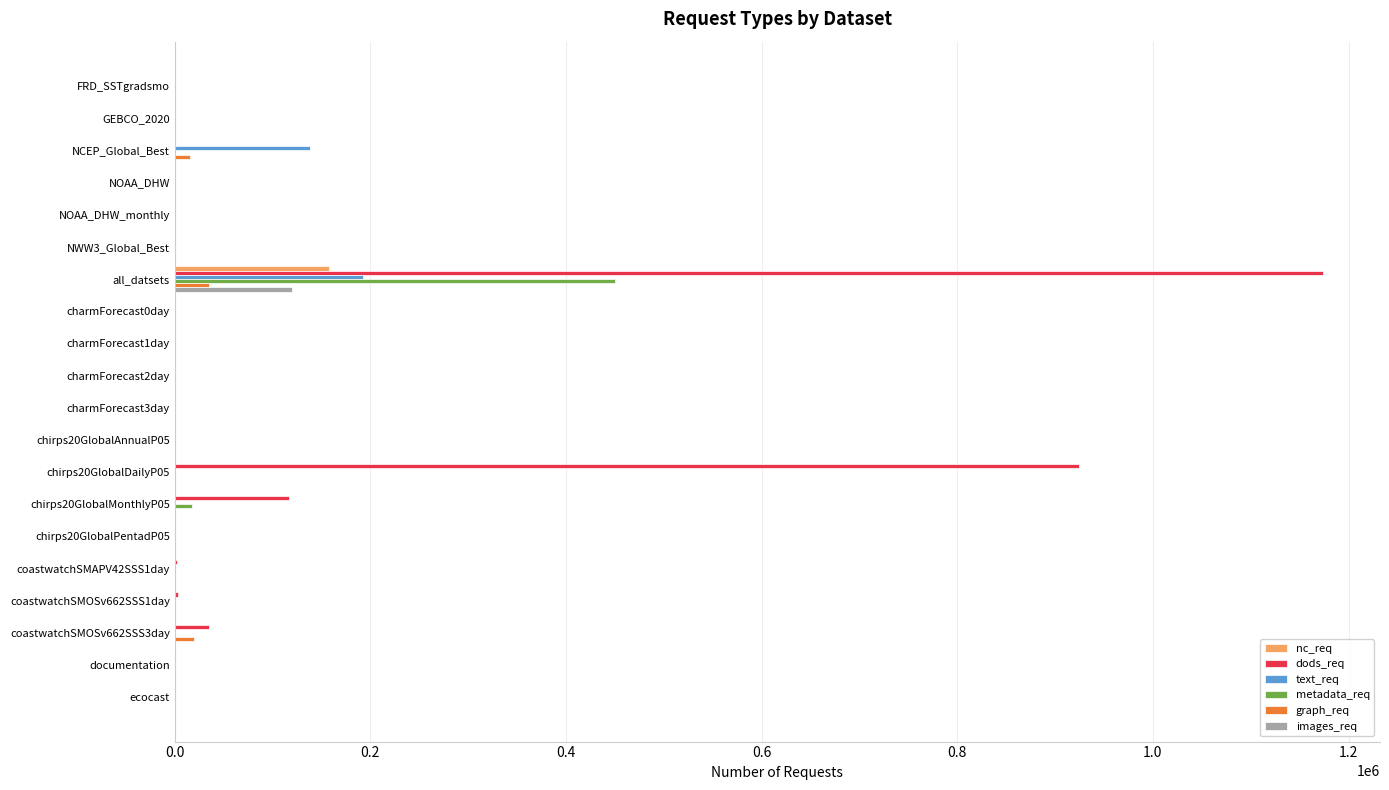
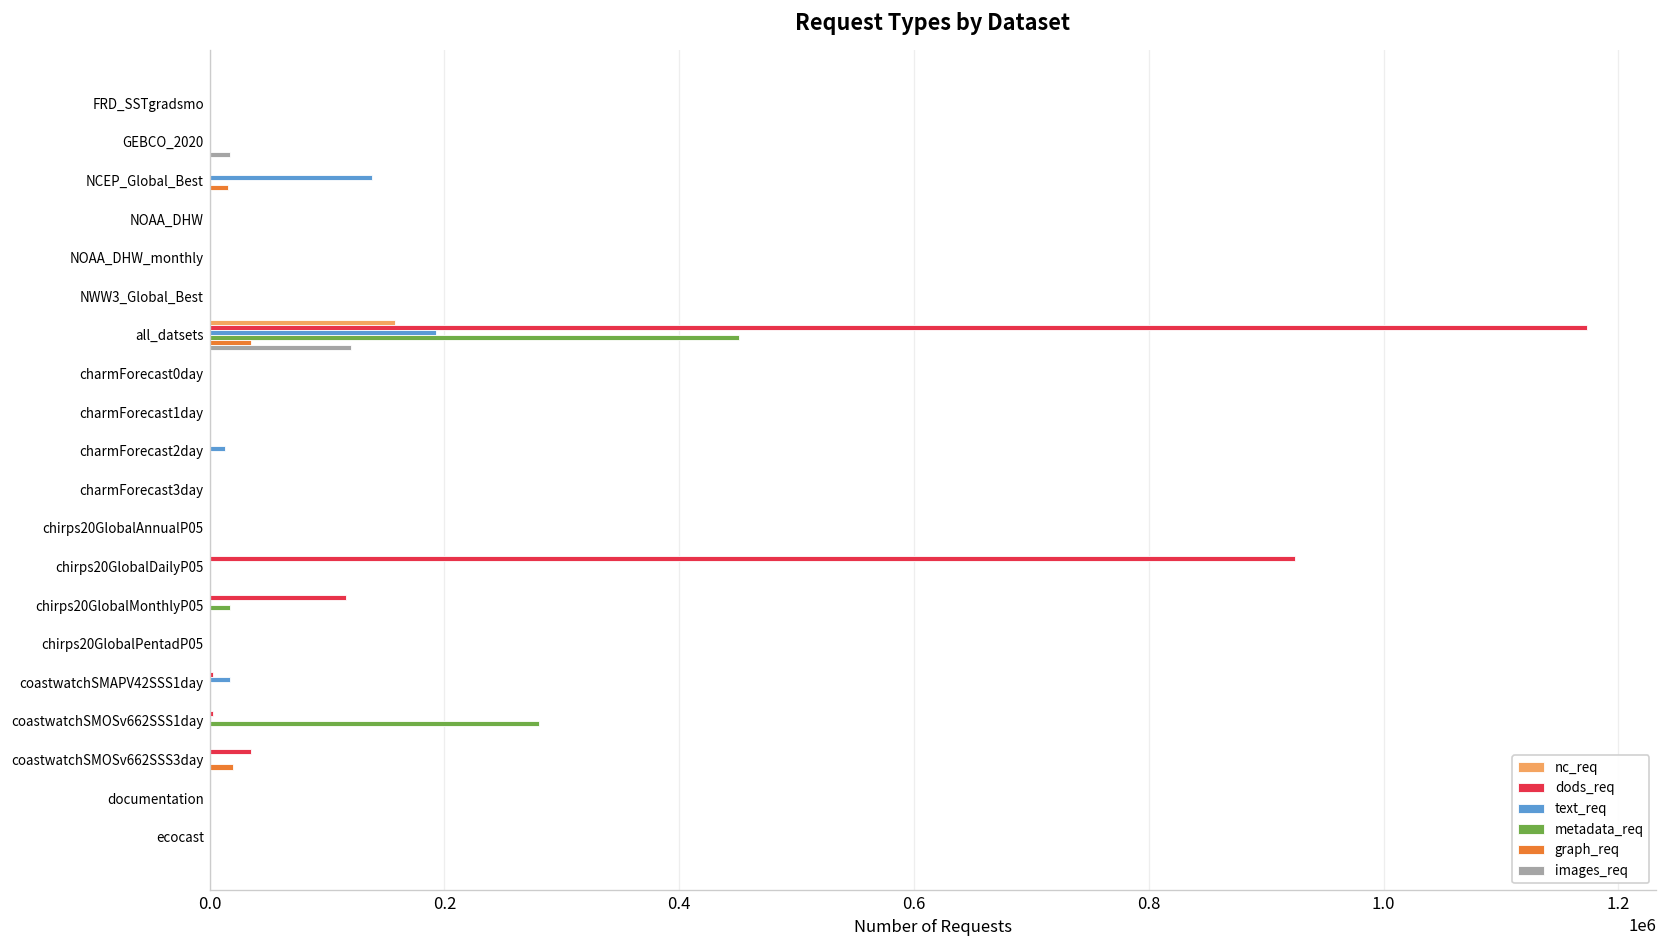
  {
    "nc_req": {
      "FRD_SSTgradsmo": 0,
      "NCEP_Global_Best": 0,
      "NOAA_DHW": 0,
      "NWW3_Global_Best": 0,
      "all_datsets": 160000,
      "charmForecast1day": 0,
      "charmForecast2day": 0,
      "charmForecast3day": 0,
      "documentation": 0,
      "ecocast": 0
    },
    "dods_req": {
      "FRD_SSTgradsmo": 0,
      "GEBCO_2020": 0,
      "NCEP_Global_Best": 0,
      "NOAA_DHW": 0,
      "NWW3_Global_Best": 0,
      "all_datsets": 1170000,
      "chirps20GlobalDailyP05": 920000,
      "chirps20GlobalMonthlyP05": 120000,
      "coastwatchSMAPV42SSS1day": 0,
      "coastwatchSMOSv662SSS1day": 0,
      "coastwatchSMOSv662SSS3day": 30000,
      "documentation": 0,
      "ecocast": 0
    },
    "text_req": {
      "NCEP_Global_Best": 140000,
      "all_datsets": 190000,
-     "charmForecast2day": 0,
-     "coastwatchSMAPV42SSS1day": 0
+     "charmForecast2day": 10000,
+     "coastwatchSMAPV42SSS1day": 20000
    },
    "metadata_req": {
      "FRD_SSTgradsmo": 0,
      "NWW3_Global_Best": 0,
      "all_datsets": 450000,
      "chirps20GlobalMonthlyP05": 20000,
-     "coastwatchSMOSv662SSS1day": 0,
+     "coastwatchSMOSv662SSS1day": 280000,
      "documentation": 0,
      "ecocast": 0
    },
    "graph_req": {
      "NCEP_Global_Best": 20000,
      "all_datsets": 40000,
      "coastwatchSMOSv662SSS3day": 20000,
      "documentation": 0
    },
    "images_req": {
      "FRD_SSTgradsmo": 0,
-     "GEBCO_2020": 0,
+     "GEBCO_2020": 20000,
      "NCEP_Global_Best": 0,
      "NOAA_DHW": 0,
      "NWW3_Global_Best": 0,
      "all_datsets": 120000,
      "charmForecast2day": 0,
      "documentation": 0,
      "ecocast": 0
    }
  }
